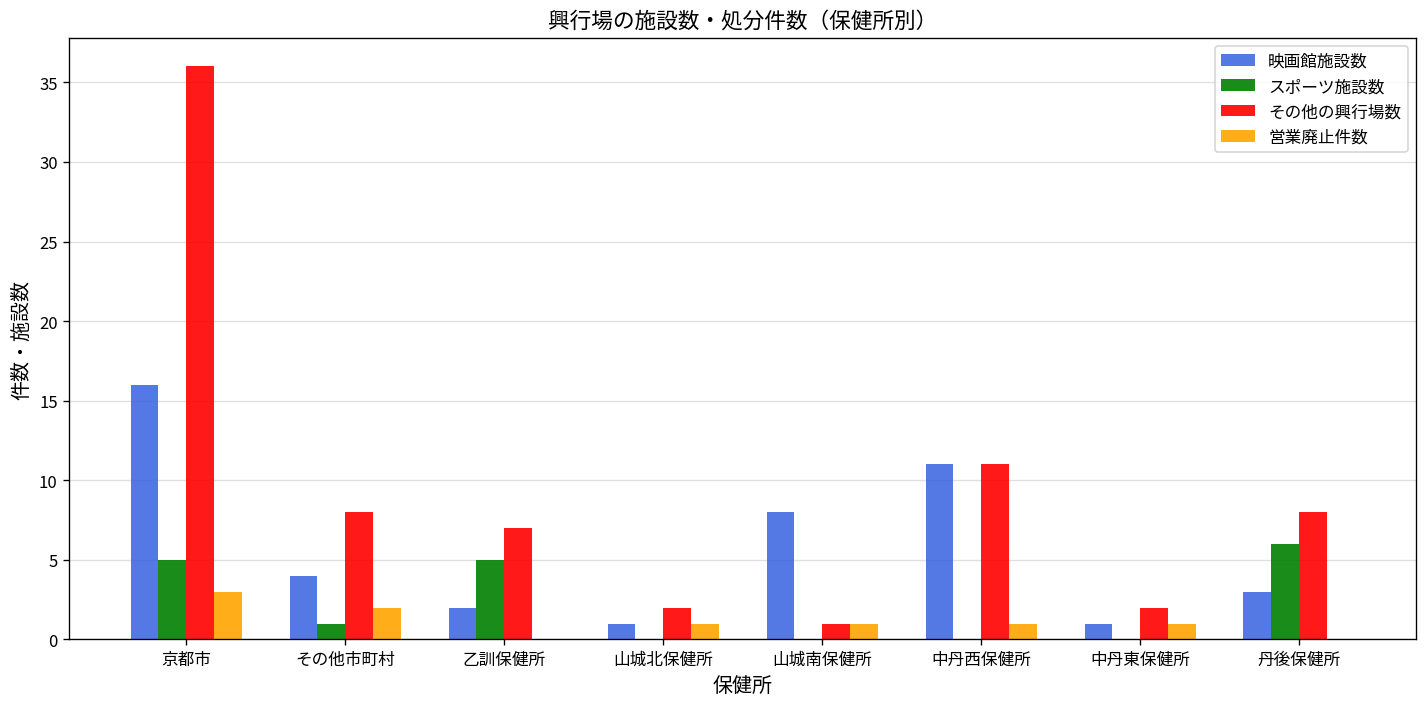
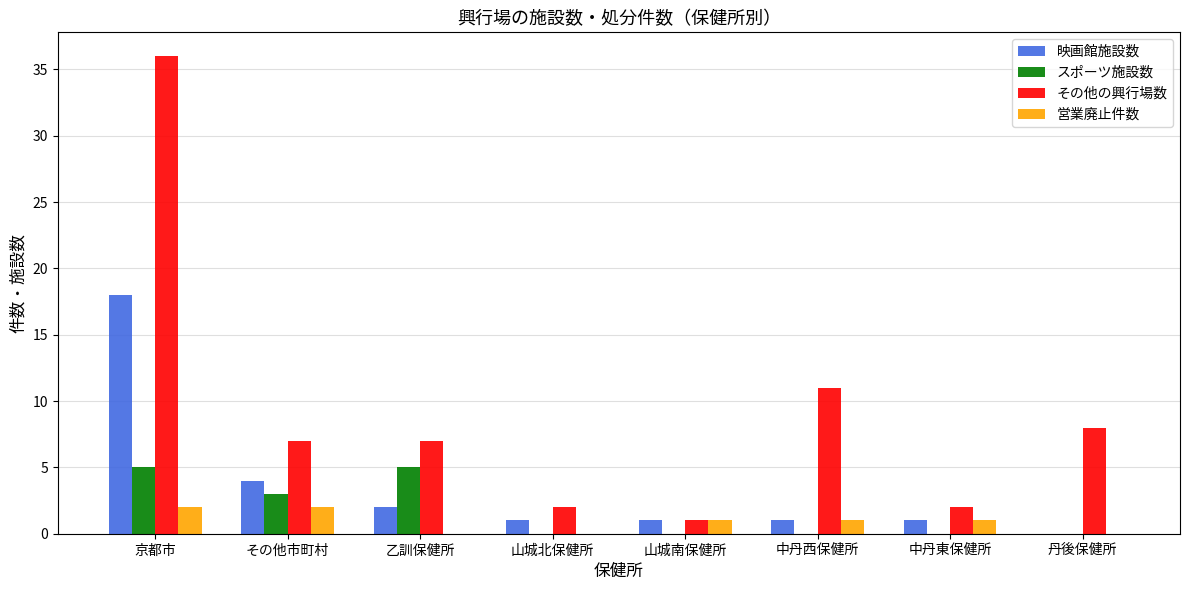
  {
    "映画館施設数": {
-     "京都市": 16,
+     "京都市": 18,
      "その他市町村": 4,
      "乙訓保健所": 2,
      "山城北保健所": 1,
-     "山城南保健所": 8,
-     "中丹西保健所": 11,
+     "山城南保健所": 1,
+     "中丹西保健所": 1,
      "中丹東保健所": 1,
-     "丹後保健所": 3
+     "丹後保健所": 0
    },
    "スポーツ施設数": {
      "京都市": 5,
-     "その他市町村": 1,
+     "その他市町村": 3,
      "乙訓保健所": 5,
      "山城北保健所": 0,
      "山城南保健所": 0,
      "中丹西保健所": 0,
      "中丹東保健所": 0,
-     "丹後保健所": 6
+     "丹後保健所": 0
    },
    "その他の興行場数": {
      "京都市": 36,
-     "その他市町村": 8,
+     "その他市町村": 7,
      "乙訓保健所": 7,
      "山城北保健所": 2,
      "山城南保健所": 1,
      "中丹西保健所": 11,
      "中丹東保健所": 2,
      "丹後保健所": 8
    },
    "営業廃止件数": {
-     "京都市": 3,
+     "京都市": 2,
      "その他市町村": 2,
      "乙訓保健所": 0,
-     "山城北保健所": 1,
+     "山城北保健所": 0,
      "山城南保健所": 1,
      "中丹西保健所": 1,
      "中丹東保健所": 1,
      "丹後保健所": 0
    }
  }
